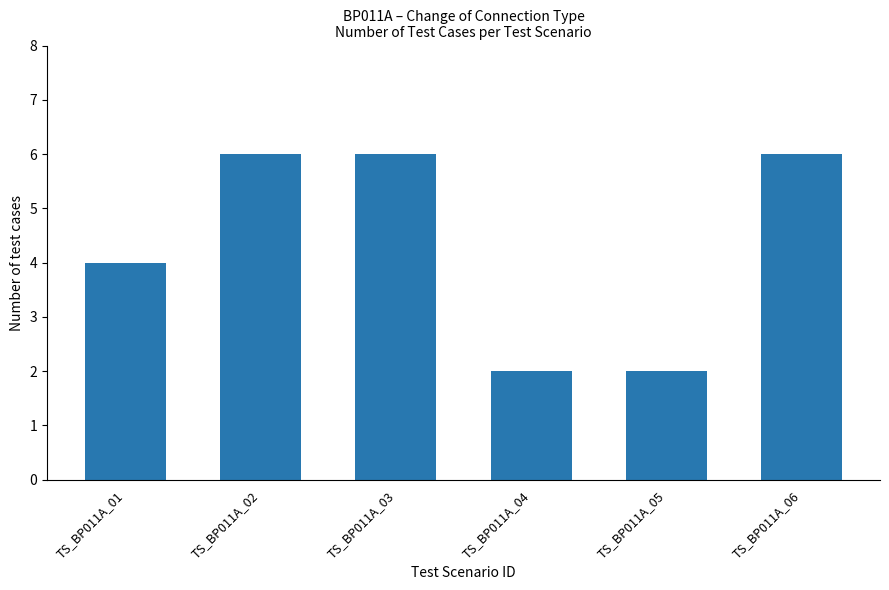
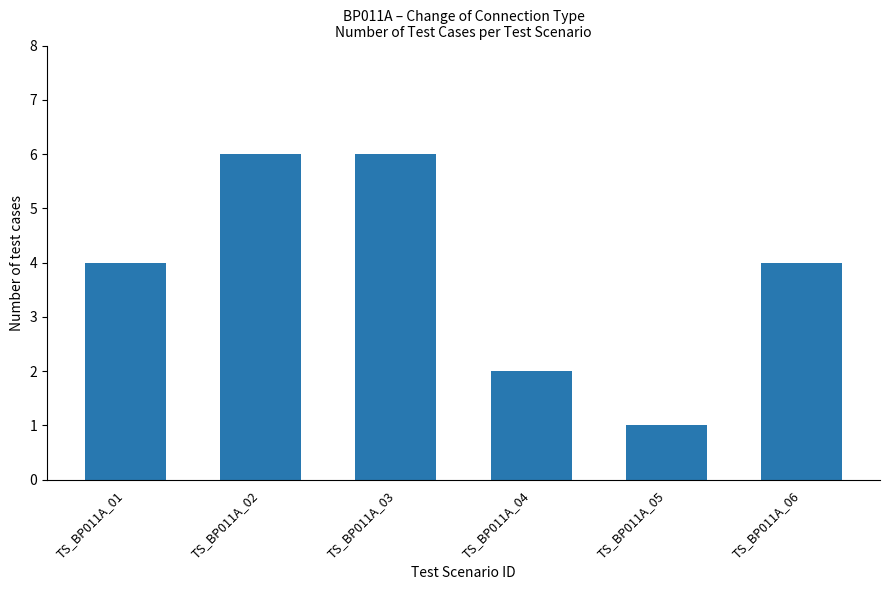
  {
    "TS_BP011A_01": 4,
    "TS_BP011A_02": 6,
    "TS_BP011A_03": 6,
    "TS_BP011A_04": 2,
-   "TS_BP011A_05": 2,
-   "TS_BP011A_06": 6
+   "TS_BP011A_05": 1,
+   "TS_BP011A_06": 4
  }
